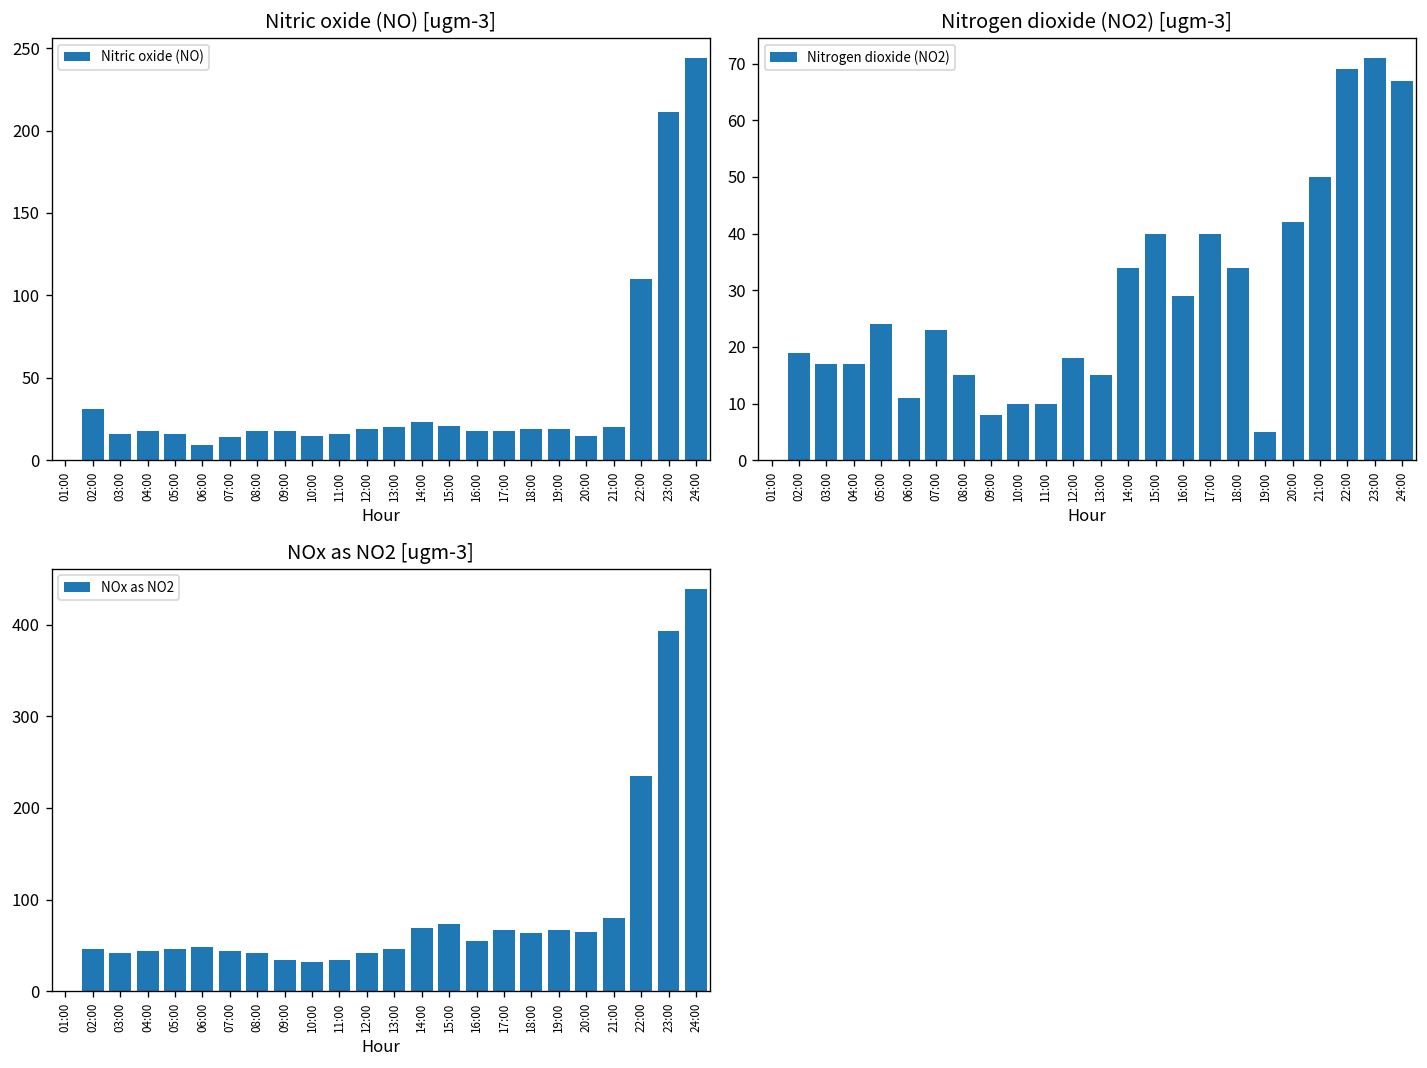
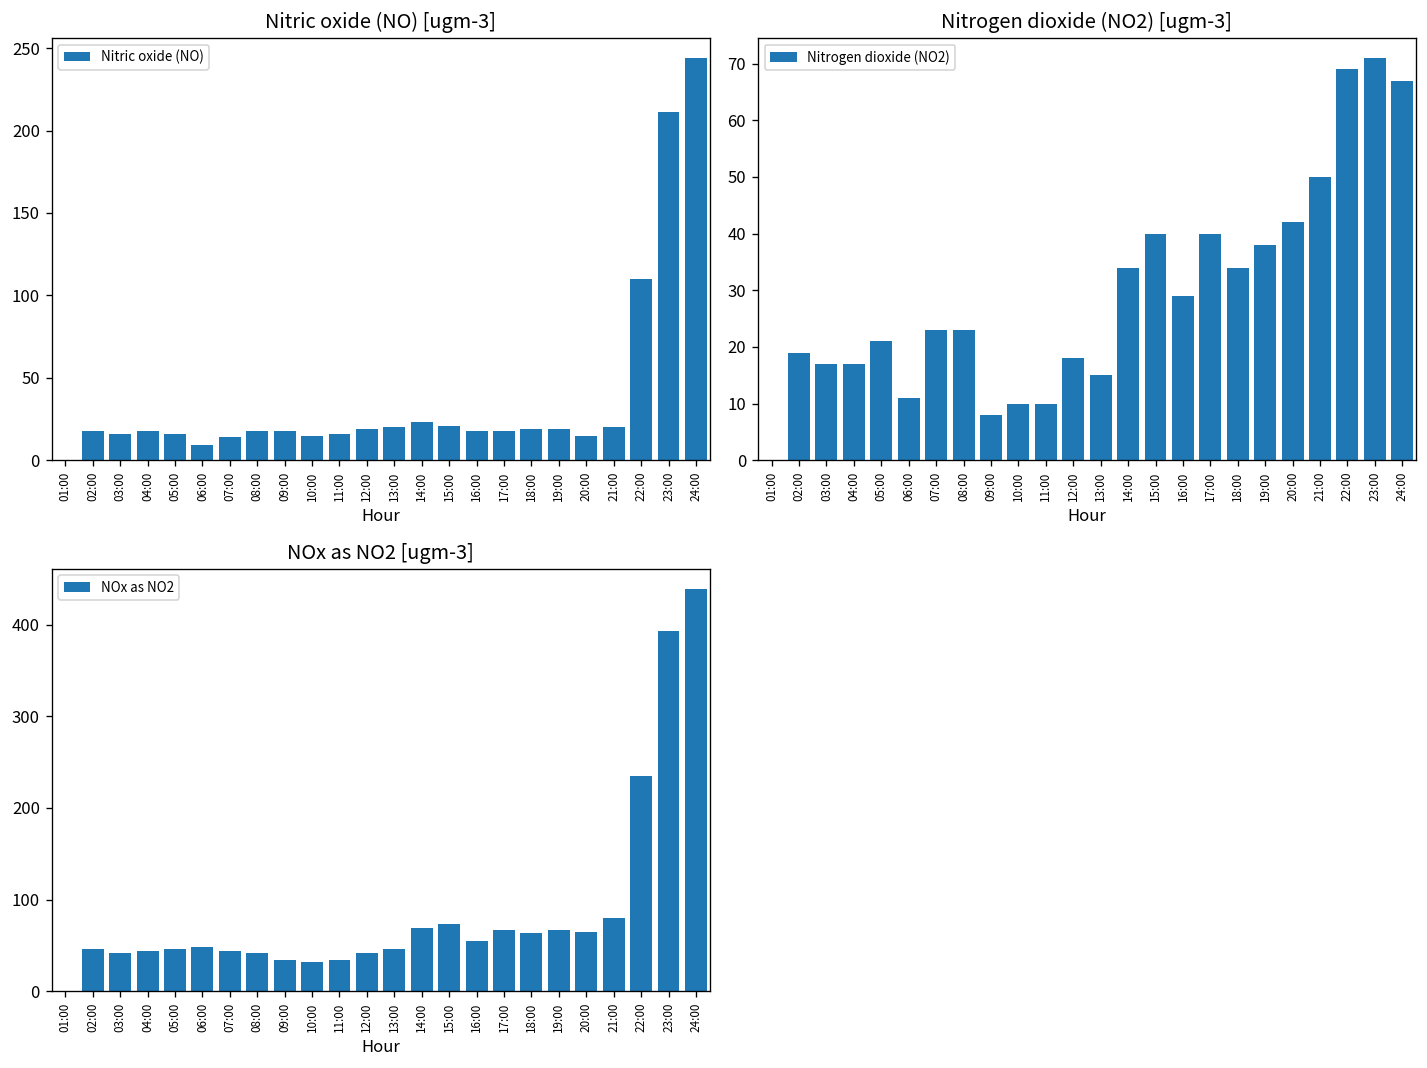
  {
    "Nitric oxide (NO) [ugm-3]": {
      "01:00": 0,
-     "02:00": 31,
+     "02:00": 18,
      "03:00": 16,
      "04:00": 18,
      "05:00": 16,
      "06:00": 9,
      "07:00": 14,
      "08:00": 18,
      "09:00": 18,
      "10:00": 15,
      "11:00": 16,
      "12:00": 19,
      "13:00": 20,
      "14:00": 23,
      "15:00": 21,
      "16:00": 18,
      "17:00": 18,
      "18:00": 19,
      "19:00": 19,
      "20:00": 15,
      "21:00": 20,
      "22:00": 110,
      "23:00": 211,
      "24:00": 244
    },
    "Nitrogen dioxide (NO2) [ugm-3]": {
      "01:00": 0,
      "02:00": 19,
      "03:00": 17,
      "04:00": 17,
-     "05:00": 24,
+     "05:00": 21,
      "06:00": 11,
      "07:00": 23,
-     "08:00": 15,
+     "08:00": 23,
      "09:00": 8,
      "10:00": 10,
      "11:00": 10,
      "12:00": 18,
      "13:00": 15,
      "14:00": 34,
      "15:00": 40,
      "16:00": 29,
      "17:00": 40,
      "18:00": 34,
-     "19:00": 5,
+     "19:00": 38,
      "20:00": 42,
      "21:00": 50,
      "22:00": 69,
      "23:00": 71,
      "24:00": 67
    },
    "NOx as NO2 [ugm-3]": {
      "01:00": 0,
      "02:00": 50,
      "03:00": 40,
      "04:00": 40,
      "05:00": 50,
      "06:00": 50,
      "07:00": 40,
      "08:00": 40,
      "09:00": 30,
      "10:00": 30,
      "11:00": 30,
      "12:00": 40,
      "13:00": 50,
      "14:00": 70,
      "15:00": 70,
      "16:00": 60,
      "17:00": 70,
      "18:00": 60,
      "19:00": 70,
      "20:00": 70,
      "21:00": 80,
      "22:00": 240,
      "23:00": 390,
      "24:00": 440
    }
  }
